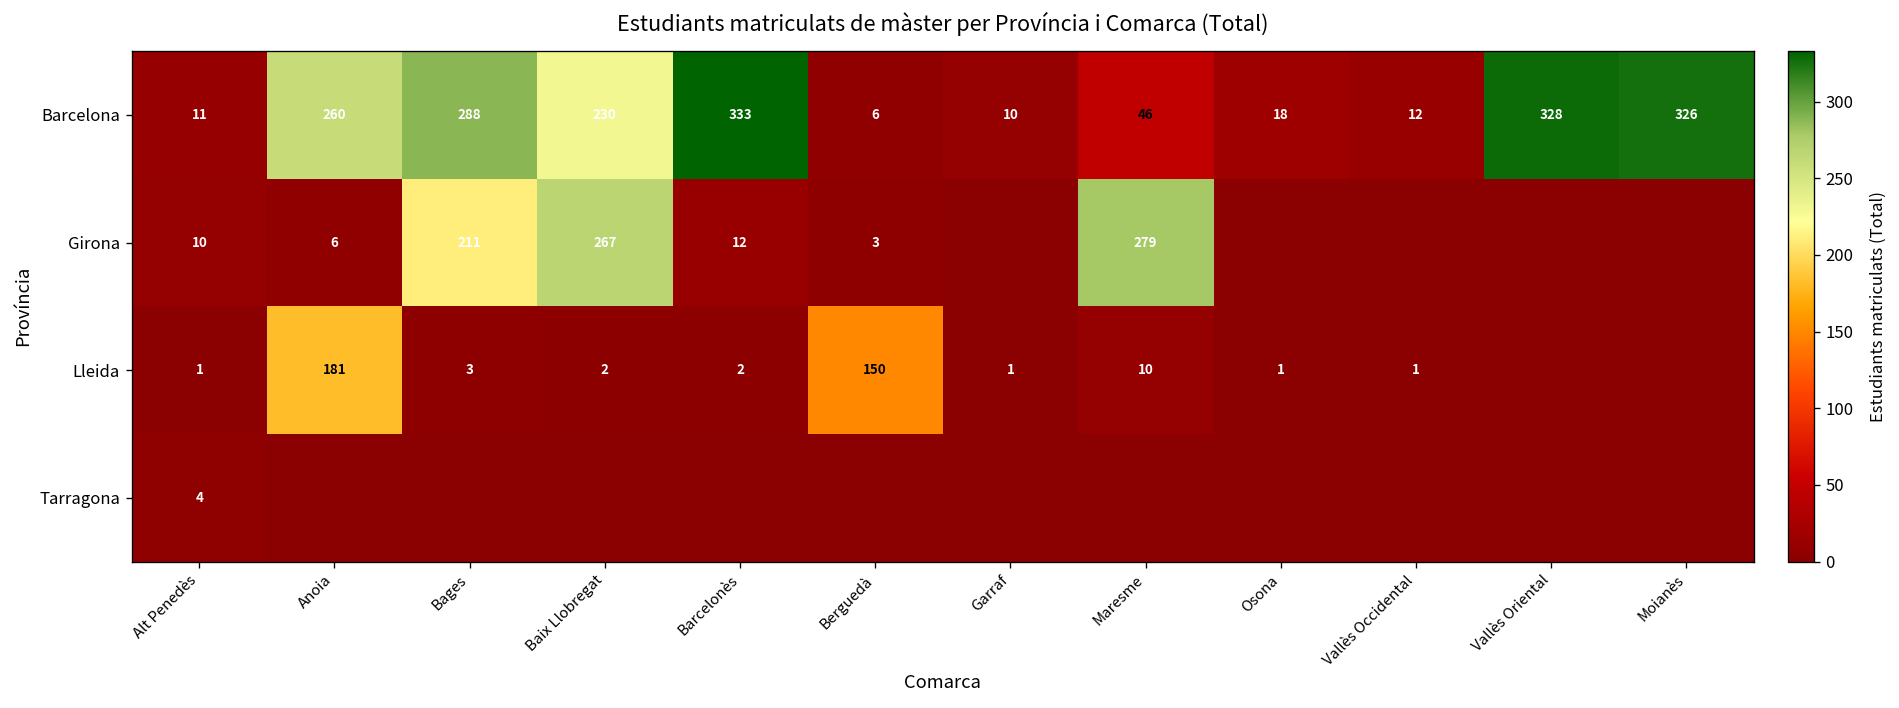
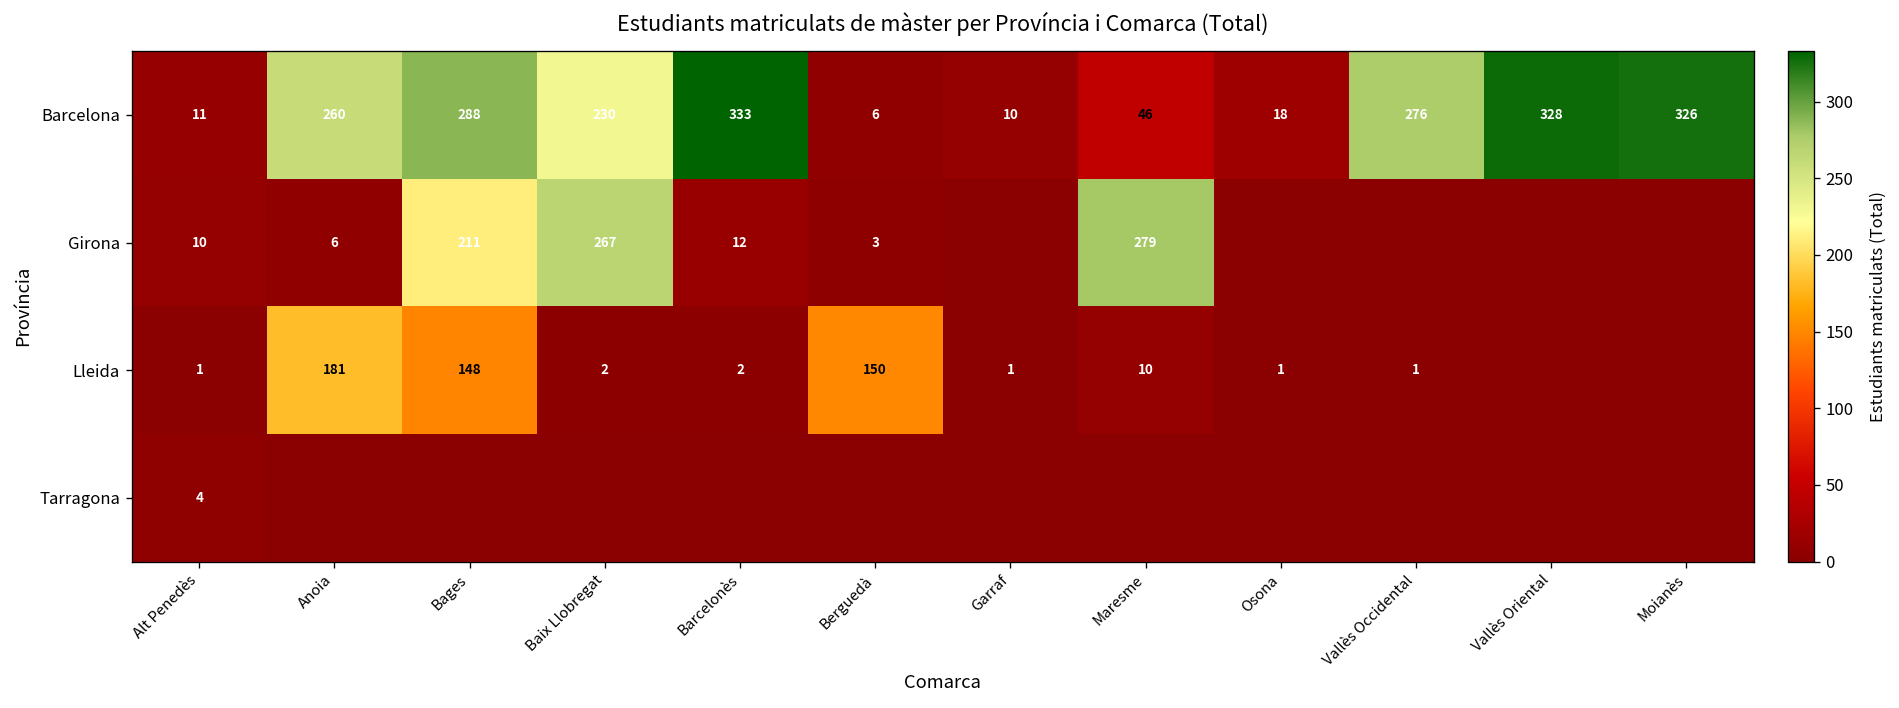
  {
    "Barcelona": {
      "Alt Penedès": 11,
      "Anoia": 260,
      "Bages": 288,
      "Baix Llobregat": 230,
      "Barcelonès": 333,
      "Berguedà": 6,
      "Garraf": 10,
      "Maresme": 46,
      "Osona": 18,
-     "Vallès Occidental": 12,
+     "Vallès Occidental": 276,
      "Vallès Oriental": 328,
      "Moianès": 326
    },
    "Girona": {
      "Alt Penedès": 10,
      "Anoia": 6,
      "Bages": 211,
      "Baix Llobregat": 267,
      "Barcelonès": 12,
      "Berguedà": 3,
      "Maresme": 279
    },
    "Lleida": {
      "Alt Penedès": 1,
      "Anoia": 181,
-     "Bages": 3,
+     "Bages": 148,
      "Baix Llobregat": 2,
      "Barcelonès": 2,
      "Berguedà": 150,
      "Garraf": 1,
      "Maresme": 10,
      "Osona": 1,
      "Vallès Occidental": 1
    },
    "Tarragona": {
      "Alt Penedès": 4
    }
  }
